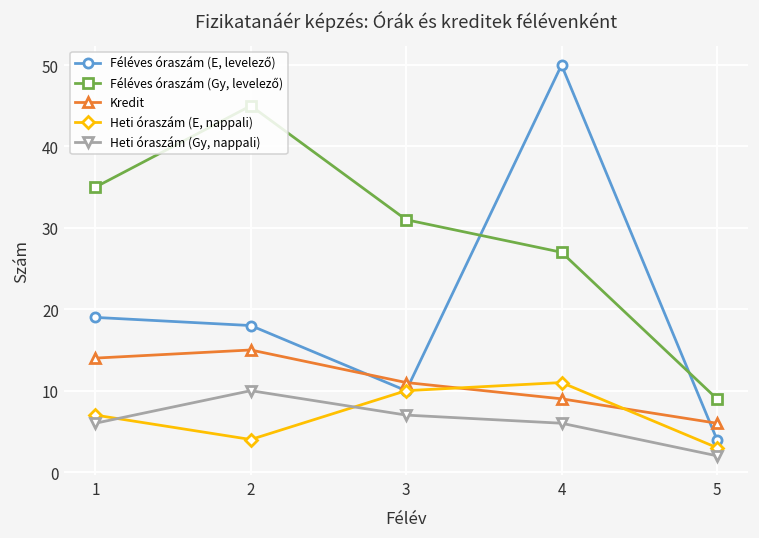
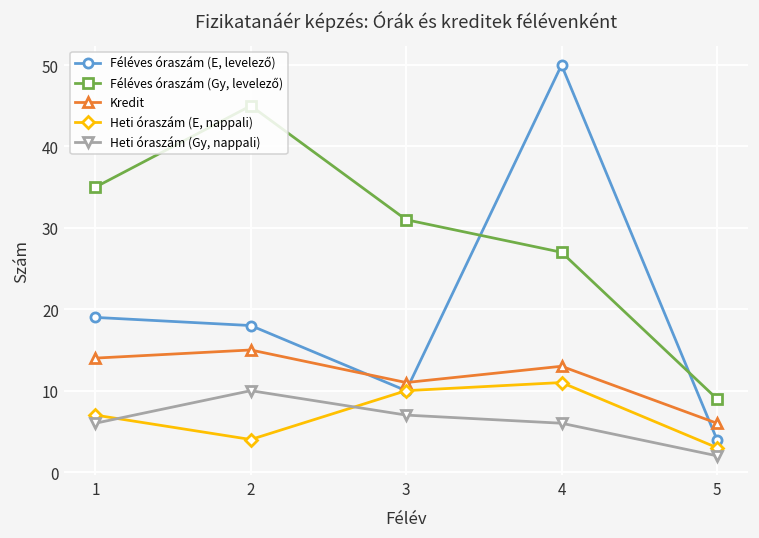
  {
    "Féléves óraszám (E, levelező)": {
      "1": 19,
      "2": 18,
      "4": 50,
      "5": 4
    },
    "Féléves óraszám (Gy, levelező)": {
      "1": 35,
      "3": 31,
      "4": 27,
      "5": 9
    },
    "Kredit": {
      "1": 14,
      "2": 15,
      "3": 11,
-     "4": 9,
+     "4": 13,
      "5": 6
    },
    "Heti óraszám (E, nappali)": {
      "1": 7,
      "2": 4,
      "4": 11,
      "5": 3
    },
    "Heti óraszám (Gy, nappali)": {
      "1": 6,
      "2": 10,
      "3": 7,
      "4": 6,
      "5": 2
    }
  }
